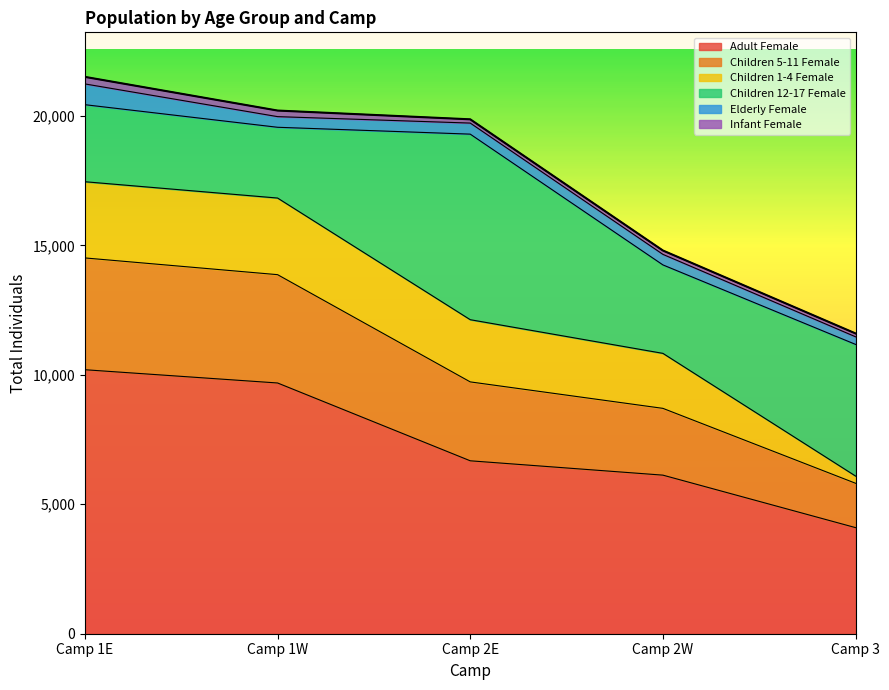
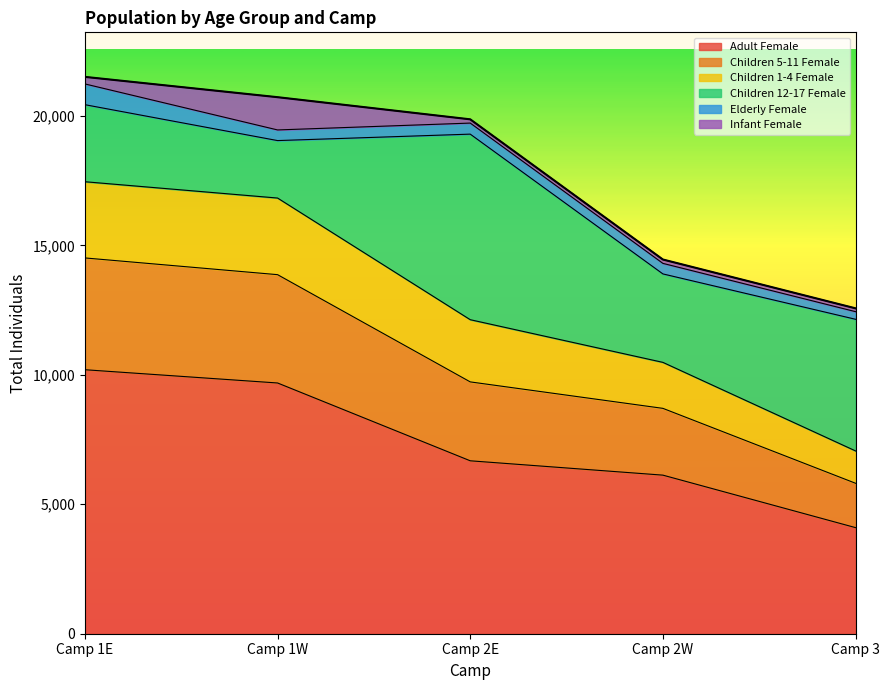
  {
    "Children 1-4 Female": {
      "Camp 1E": "2,900",
      "Camp 1W": "3,000",
      "Camp 2E": "2,400",
-     "Camp 2W": "2,100",
-     "Camp 3": "300"
+     "Camp 2W": "1,800",
+     "Camp 3": "1,200"
    },
    "Children 12-17 Female": {
      "Camp 1E": "3,000",
-     "Camp 1W": "2,700",
+     "Camp 1W": "2,200",
      "Camp 2E": "7,200",
      "Camp 2W": "3,400",
      "Camp 3": "5,100"
    },
    "Elderly Female": {
      "Camp 1E": "800",
      "Camp 1W": "400",
      "Camp 2E": "400",
      "Camp 2W": "400",
      "Camp 3": "300"
    },
    "Infant Female": {
      "Camp 1E": "300",
-     "Camp 1W": "200",
+     "Camp 1W": "1,300",
      "Camp 2E": "100",
      "Camp 2W": "100",
      "Camp 3": "100"
    }
  }
